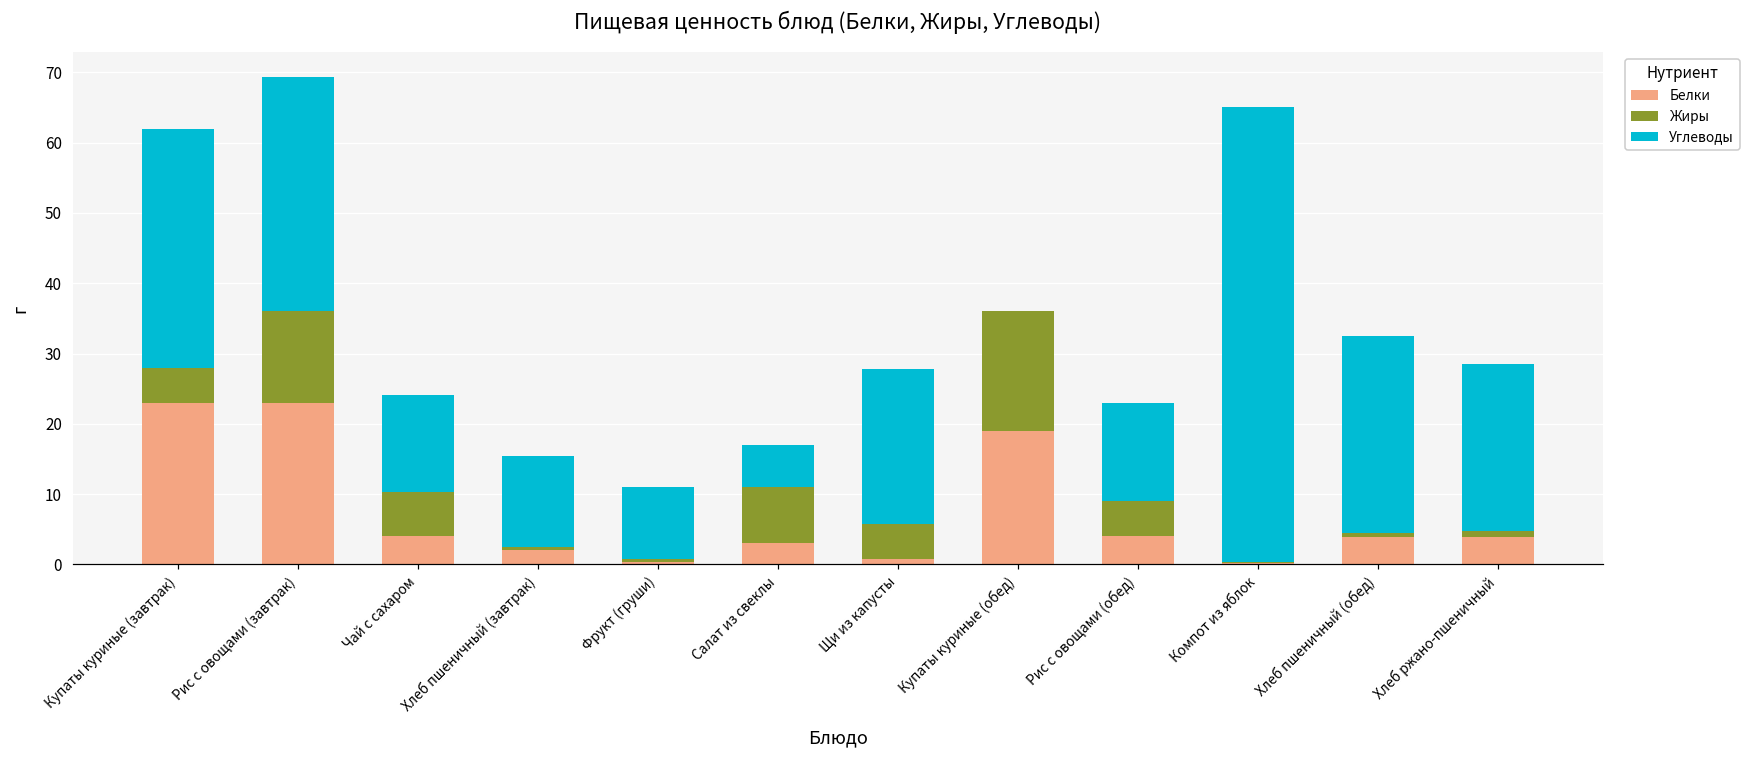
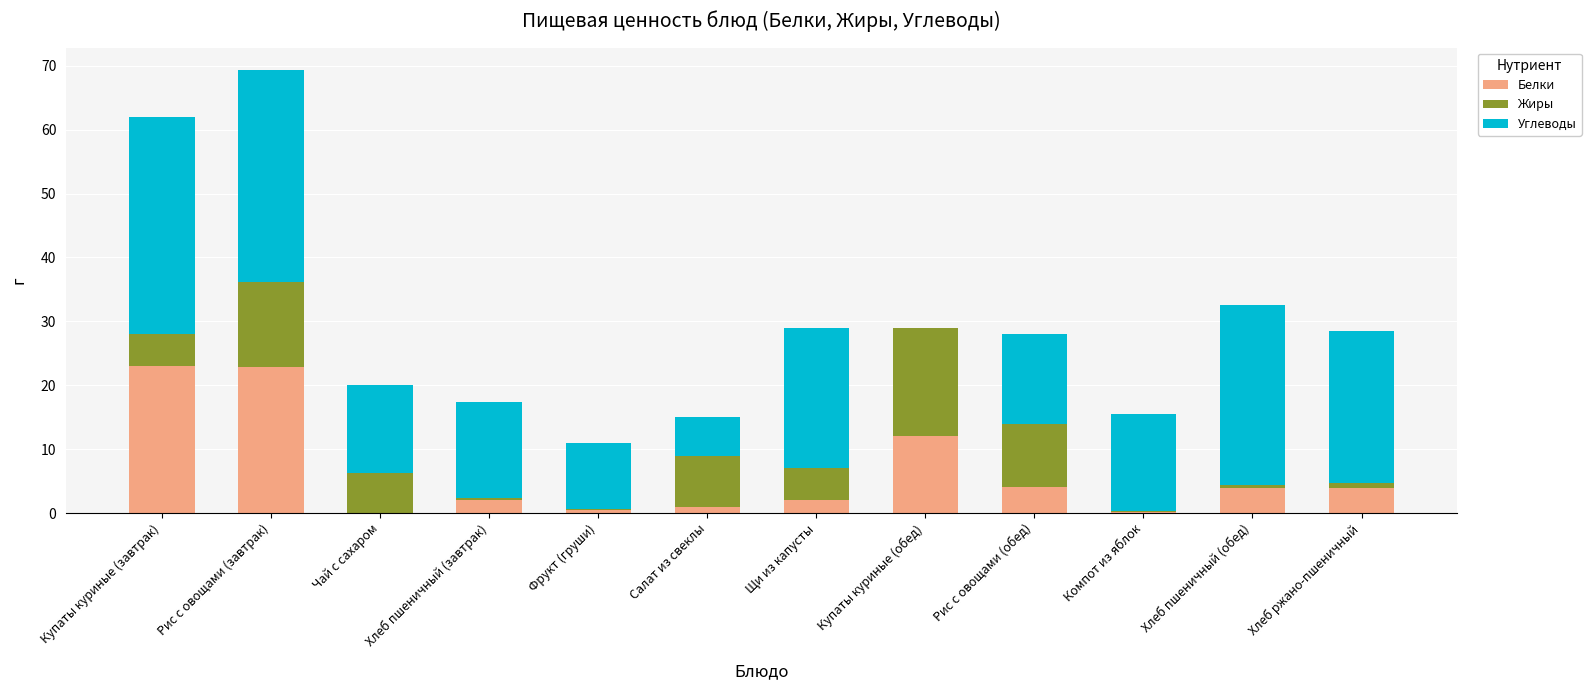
  {
    "Белки": {
      "Купаты куриные (завтрак)": 23,
      "Рис с овощами (завтрак)": 23,
-     "Чай с сахаром": 4,
+     "Чай с сахаром": 0,
      "Хлеб пшеничный (завтрак)": 2,
      "Фрукт (груши)": 0,
-     "Салат из свеклы": 3,
-     "Щи из капусты": 1,
-     "Купаты куриные (обед)": 19,
+     "Салат из свеклы": 1,
+     "Щи из капусты": 2,
+     "Купаты куриные (обед)": 12,
      "Рис с овощами (обед)": 4,
      "Хлеб пшеничный (обед)": 4,
      "Хлеб ржано-пшеничный": 4
    },
    "Жиры": {
      "Купаты куриные (завтрак)": 5,
      "Рис с овощами (завтрак)": 13,
      "Чай с сахаром": 6,
      "Хлеб пшеничный (завтрак)": 0,
      "Салат из свеклы": 8,
      "Щи из капусты": 5,
      "Купаты куриные (обед)": 17,
-     "Рис с овощами (обед)": 5,
+     "Рис с овощами (обед)": 10,
      "Хлеб пшеничный (обед)": 1,
      "Хлеб ржано-пшеничный": 1
    },
    "Углеводы": {
      "Купаты куриные (завтрак)": 34,
      "Рис с овощами (завтрак)": 33,
      "Чай с сахаром": 14,
-     "Хлеб пшеничный (завтрак)": 13,
+     "Хлеб пшеничный (завтрак)": 15,
      "Фрукт (груши)": 10,
      "Салат из свеклы": 6,
      "Щи из капусты": 22,
      "Купаты куриные (обед)": 0,
      "Рис с овощами (обед)": 14,
-     "Компот из яблок": 65,
+     "Компот из яблок": 15,
      "Хлеб пшеничный (обед)": 28,
      "Хлеб ржано-пшеничный": 24
    }
  }
